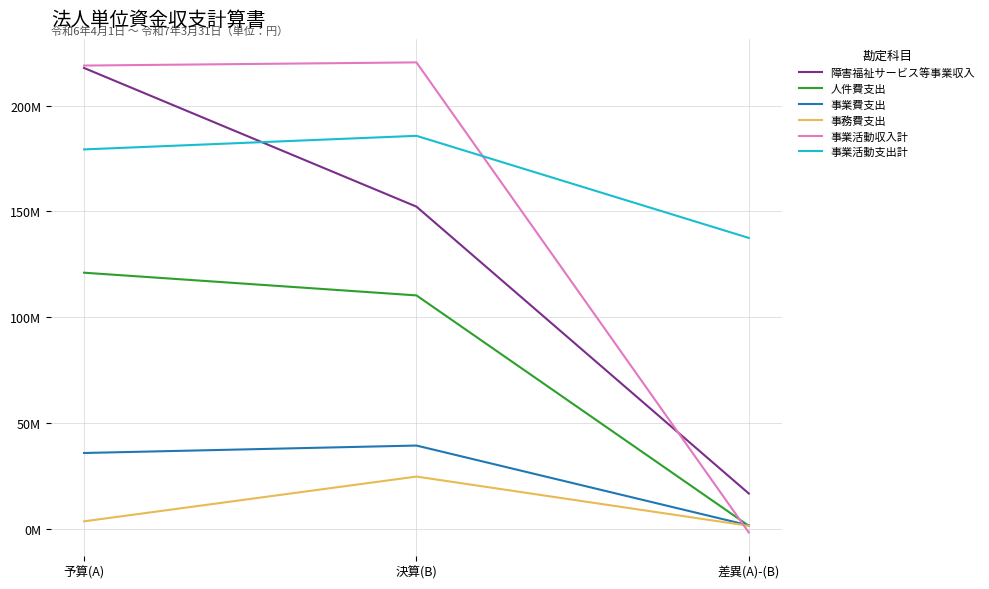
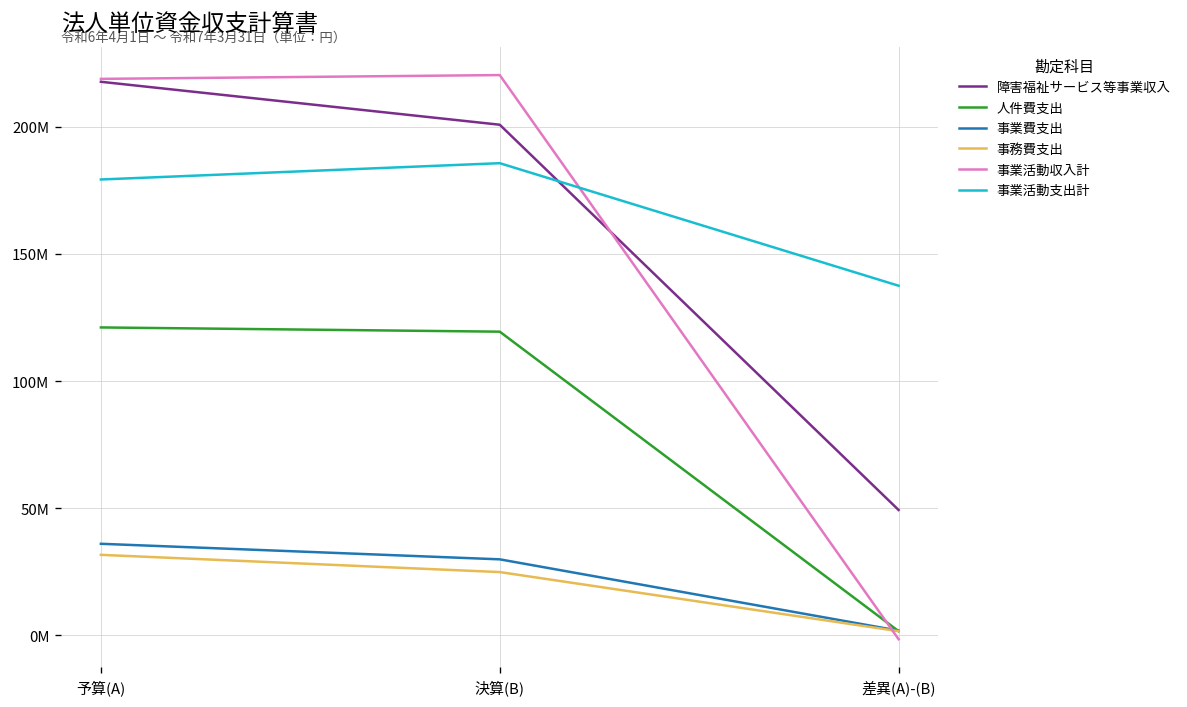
  {
    "障害福祉サービス等事業収入": {
-     "決算(B)": 152000000,
-     "差異(A)-(B)": 17000000
+     "決算(B)": 201000000,
+     "差異(A)-(B)": 49000000
    },
    "人件費支出": {
      "予算(A)": 121000000,
-     "決算(B)": 110000000
+     "決算(B)": 119000000
    },
    "事業費支出": {
      "予算(A)": 36000000,
-     "決算(B)": 40000000
+     "決算(B)": 30000000
    },
    "事務費支出": {
-     "予算(A)": 4000000,
+     "予算(A)": 32000000,
      "決算(B)": 25000000
    },
    "事業活動収入計": {
      "決算(B)": 220000000,
      "差異(A)-(B)": -1000000
    },
    "事業活動支出計": {
      "予算(A)": 179000000,
      "決算(B)": 186000000,
      "差異(A)-(B)": 138000000
    }
  }
